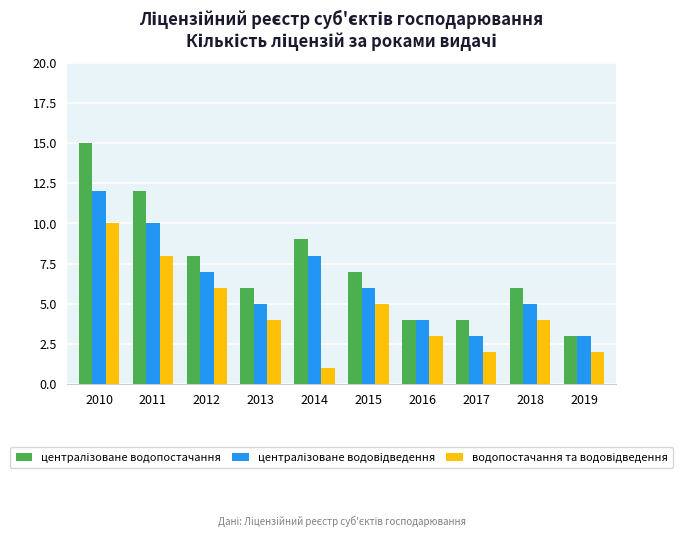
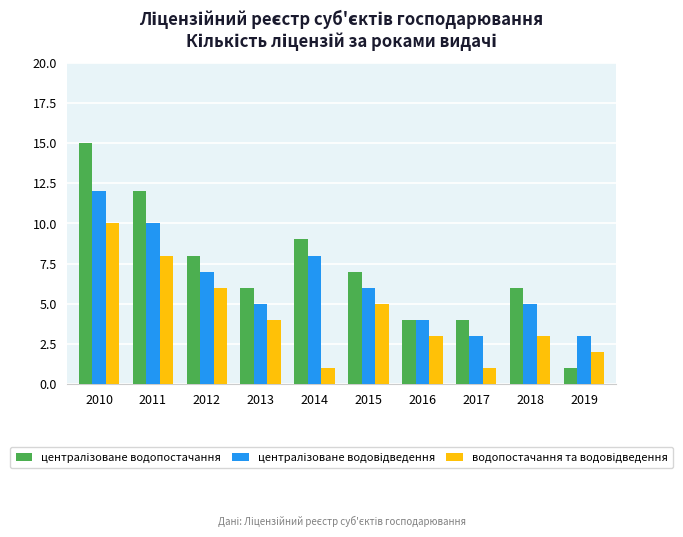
  {
    "централізоване водопостачання": {
      "2010": 15,
      "2011": 12,
      "2012": 8,
      "2013": 6,
      "2014": 9,
      "2015": 7,
      "2016": 4,
      "2017": 4,
      "2018": 6,
-     "2019": 3
+     "2019": 1
    },
    "централізоване водовідведення": {
      "2010": 12,
      "2011": 10,
      "2012": 7,
      "2013": 5,
      "2014": 8,
      "2015": 6,
      "2016": 4,
      "2017": 3,
      "2018": 5,
      "2019": 3
    },
    "водопостачання та водовідведення": {
      "2010": 10,
      "2011": 8,
      "2012": 6,
      "2013": 4,
      "2014": 1,
      "2015": 5,
      "2016": 3,
-     "2017": 2,
-     "2018": 4,
+     "2017": 1,
+     "2018": 3,
      "2019": 2
    }
  }
